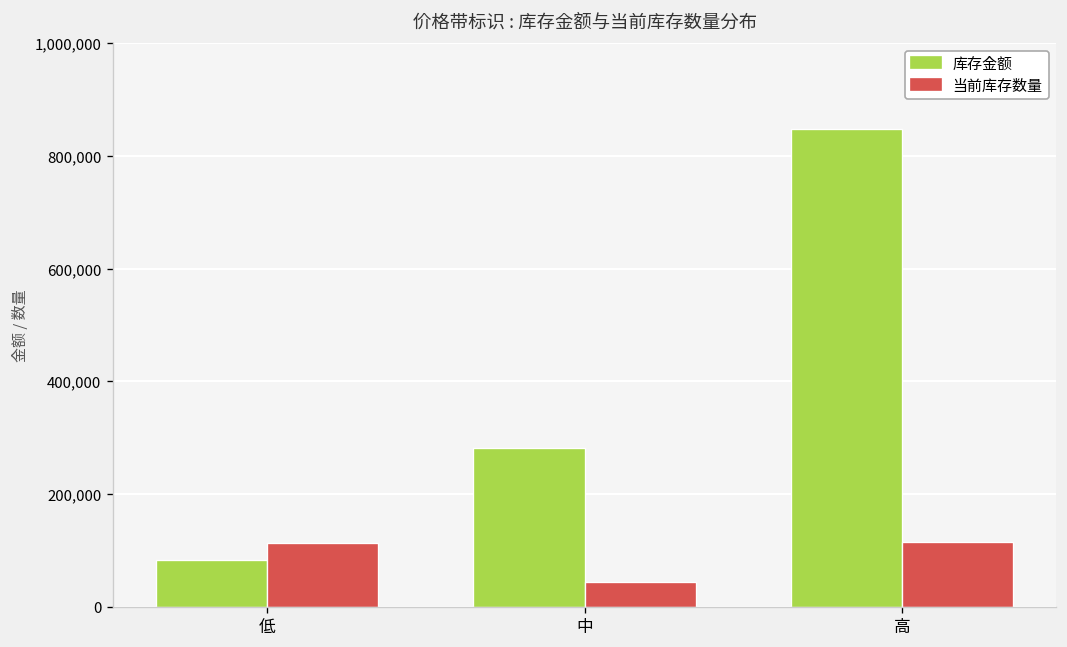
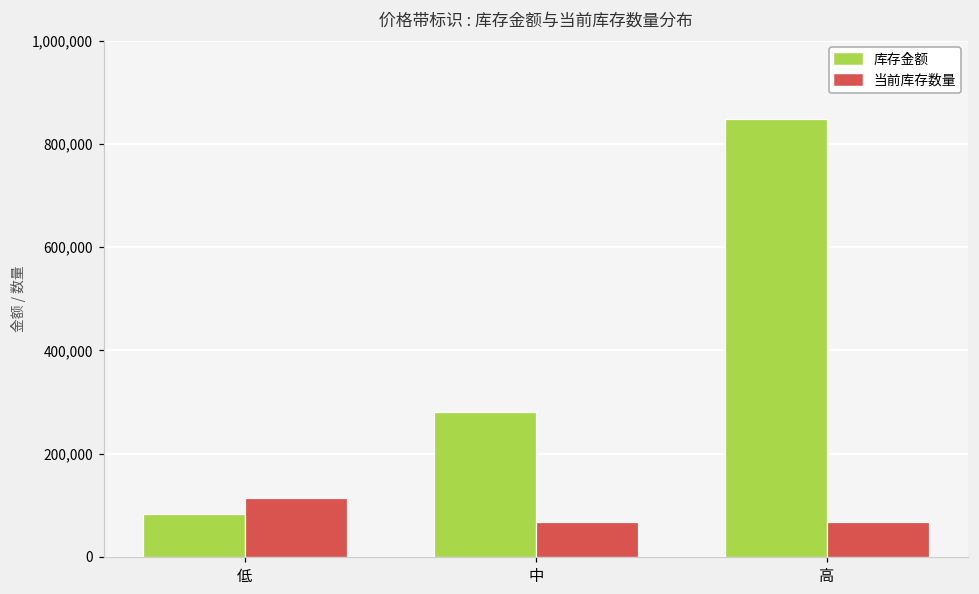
  {
    "库存金额": {
      "低": "80,000",
      "中": "280,000",
      "高": "850,000"
    },
    "当前库存数量": {
      "低": "110,000",
-     "中": "40,000",
-     "高": "110,000"
+     "中": "70,000",
+     "高": "70,000"
    }
  }
